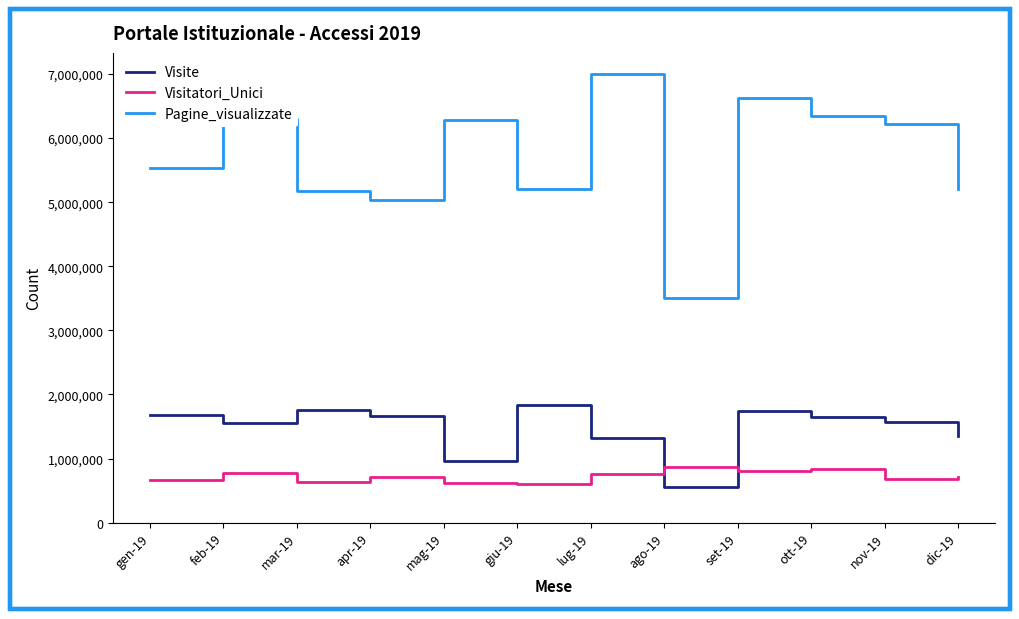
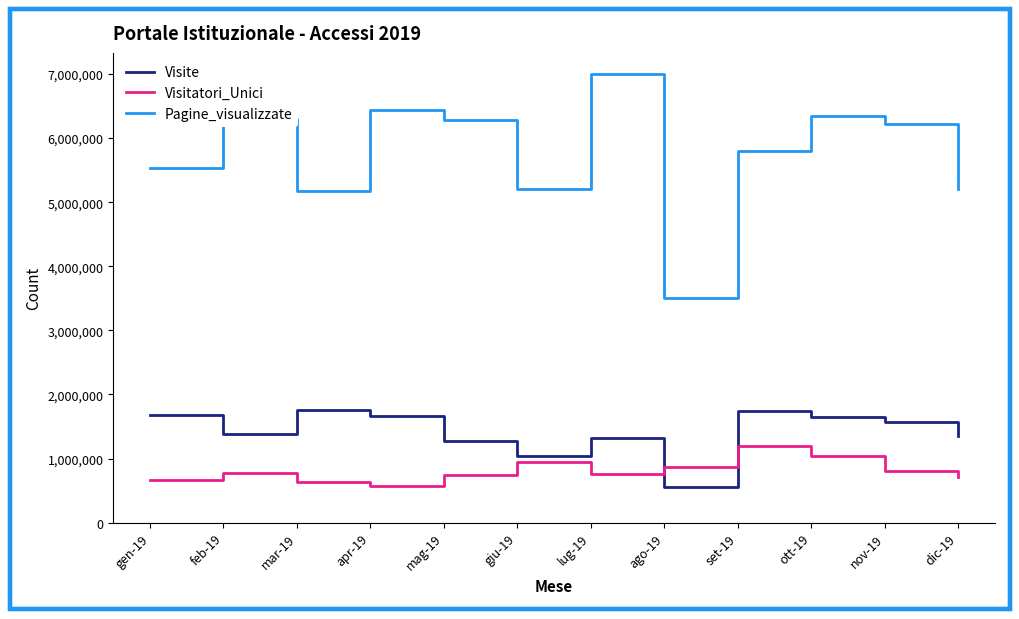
  {
    "Visite": {
      "gen-19": "1,700,000",
-     "feb-19": "1,600,000",
+     "feb-19": "1,400,000",
      "mar-19": "1,800,000",
      "apr-19": "1,700,000",
-     "mag-19": "1,000,000",
-     "giu-19": "1,800,000",
+     "mag-19": "1,300,000",
+     "giu-19": "1,000,000",
      "lug-19": "1,300,000",
      "ago-19": "500,000",
      "set-19": "1,700,000",
      "ott-19": "1,600,000",
      "nov-19": "1,600,000",
      "dic-19": "1,300,000"
    },
    "Visitatori_Unici": {
      "gen-19": "700,000",
      "feb-19": "800,000",
      "mar-19": "600,000",
-     "apr-19": "700,000",
-     "mag-19": "600,000",
-     "giu-19": "600,000",
+     "apr-19": "600,000",
+     "mag-19": "700,000",
+     "giu-19": "1,000,000",
      "lug-19": "800,000",
      "ago-19": "900,000",
-     "set-19": "800,000",
-     "ott-19": "800,000",
-     "nov-19": "700,000",
+     "set-19": "1,200,000",
+     "ott-19": "1,000,000",
+     "nov-19": "800,000",
      "dic-19": "700,000"
    },
    "Pagine_visualizzate": {
      "gen-19": "5,500,000",
      "mar-19": "5,200,000",
-     "apr-19": "5,000,000",
+     "apr-19": "6,400,000",
      "mag-19": "6,300,000",
      "giu-19": "5,200,000",
      "lug-19": "7,000,000",
      "ago-19": "3,500,000",
-     "set-19": "6,600,000",
+     "set-19": "5,800,000",
      "ott-19": "6,300,000",
      "nov-19": "6,200,000",
      "dic-19": "5,200,000"
    }
  }
